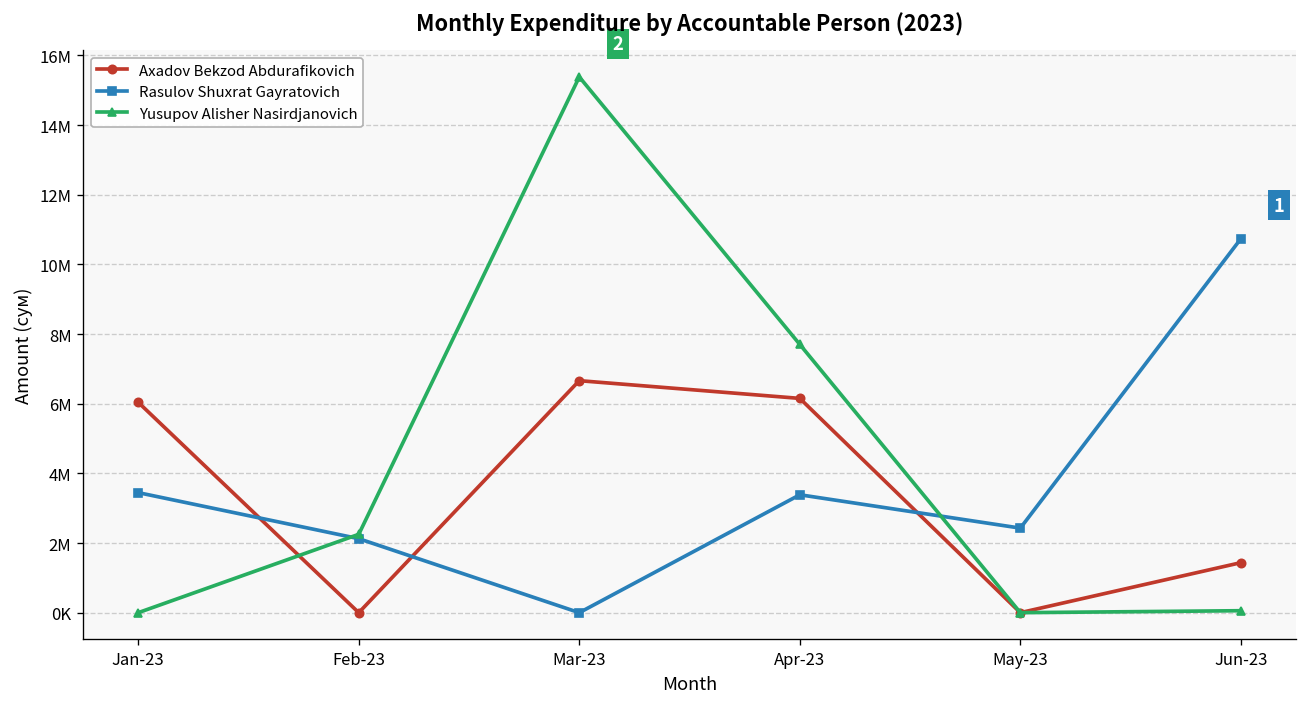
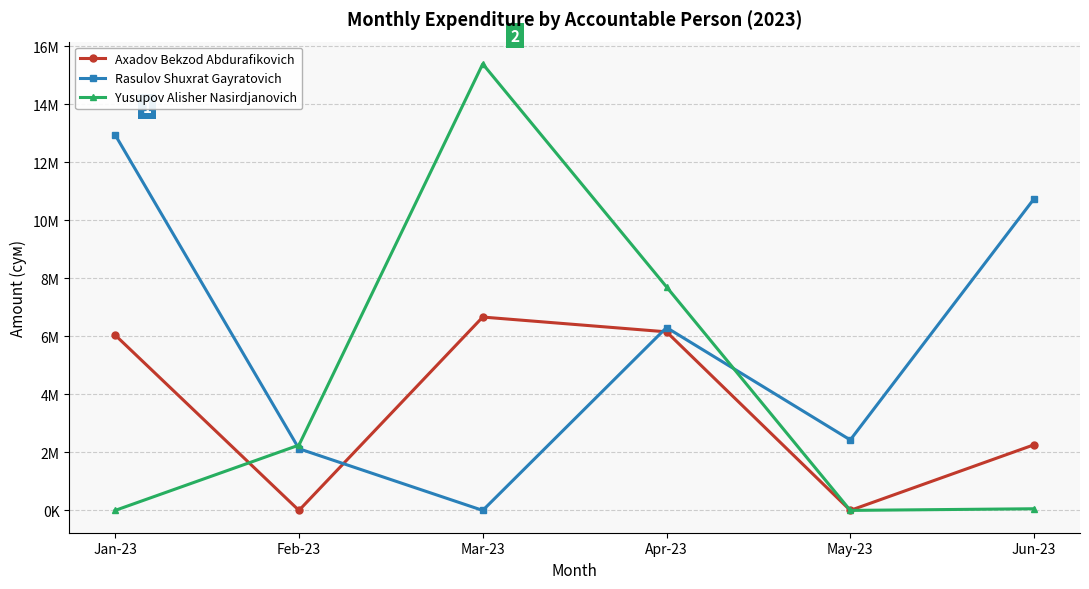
  {
    "Axadov Bekzod Abdurafikovich": {
      "Jan-23": 6000000,
      "Feb-23": 0,
      "Mar-23": 6700000,
      "Apr-23": 6200000,
-     "Jun-23": 1400000
+     "Jun-23": 2300000
    },
    "Rasulov Shuxrat Gayratovich": {
-     "Jan-23": 3400000,
+     "Jan-23": 12900000,
      "Feb-23": 2100000,
      "Mar-23": 0,
-     "Apr-23": 3400000,
+     "Apr-23": 6300000,
      "May-23": 2400000,
      "Jun-23": 10700000
    },
    "Yusupov Alisher Nasirdjanovich": {
      "Jan-23": 0,
      "Feb-23": 2300000,
      "Mar-23": 15400000,
      "Apr-23": 7700000,
      "Jun-23": 100000
    }
  }
